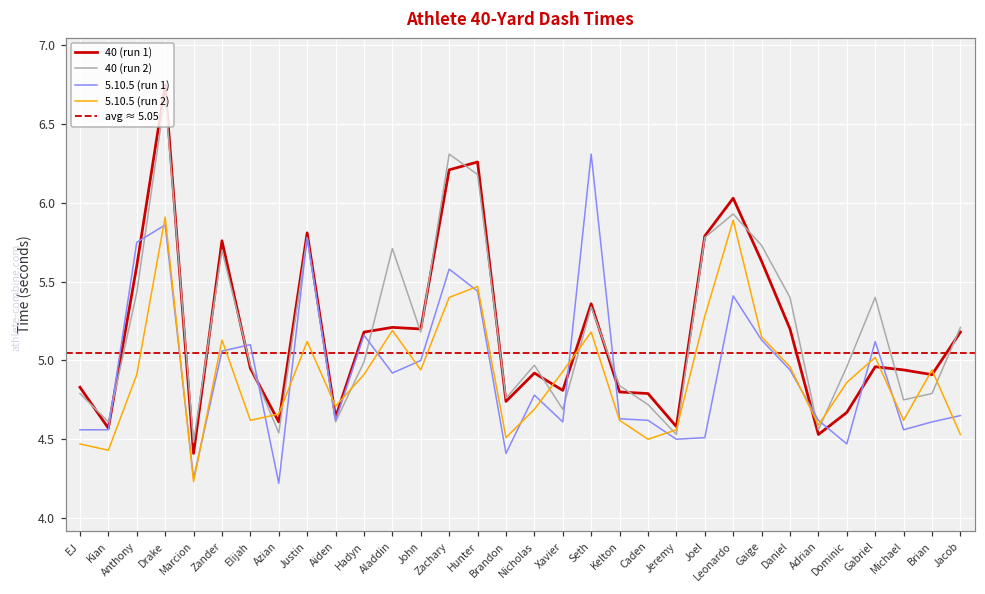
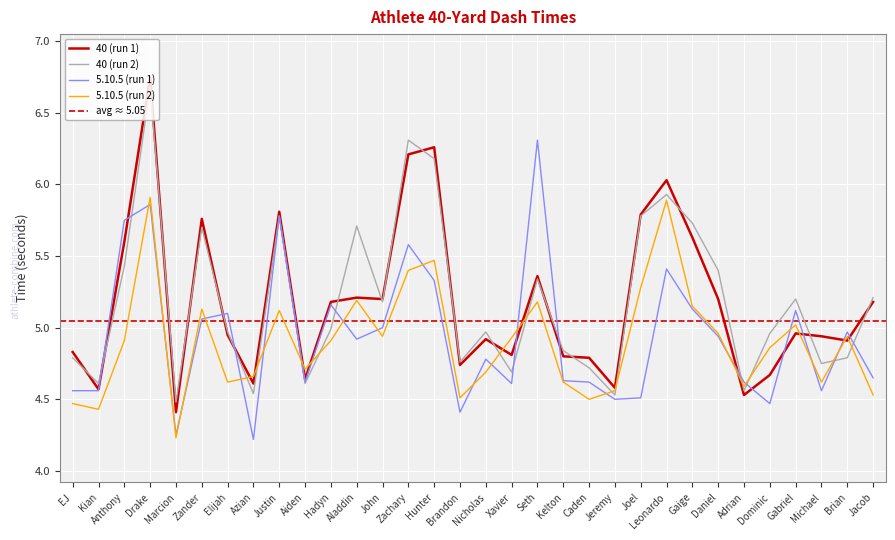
  {
    "40 (run 1)": {
      "EJ": 4.83,
      "Anthony": 5.60,
      "Marcion": 4.41,
      "Zander": 5.76,
      "Elijah": 4.95,
      "Azian": 4.61,
      "Justin": 5.81,
      "Aiden": 4.64,
      "Hadyn": 5.18,
      "Aladdin": 5.21,
      "John": 5.20,
      "Zachary": 6.21,
      "Hunter": 6.26,
      "Brandon": 4.74,
      "Nicholas": 4.92,
      "Xavier": 4.81,
      "Seth": 5.36,
      "Kelton": 4.80,
      "Caden": 4.79,
      "Jeremy": 4.58,
      "Leonardo": 6.03,
      "Gaige": 5.63,
      "Daniel": 5.20,
      "Adrian": 4.53,
      "Dominic": 4.67,
      "Gabriel": 4.96,
      "Michael": 4.94,
      "Brian": 4.91,
      "Jacob": 5.18
    },
    "40 (run 2)": {
      "EJ": 4.8,
      "Kian": 4.6,
      "Anthony": 5.43,
      "Marcion": 4.48,
      "Zander": 5.7,
      "Elijah": 4.97,
      "Azian": 4.54,
      "Hadyn": 5.0,
      "Aladdin": 5.7,
      "John": 5.18,
      "Zachary": 6.3,
      "Hunter": 6.18,
      "Brandon": 4.76,
      "Nicholas": 4.97,
      "Xavier": 4.7,
      "Seth": 5.34,
      "Kelton": 4.84,
      "Caden": 4.72,
      "Jeremy": 4.53,
      "Leonardo": 5.93,
      "Gaige": 5.73,
      "Daniel": 5.4,
      "Adrian": 4.56,
      "Dominic": 4.96,
-     "Gabriel": 5.4,
+     "Gabriel": 5.2,
      "Michael": 4.75,
      "Brian": 4.8,
      "Jacob": 5.2
    },
    "5.10.5 (run 1)": {
      "EJ": 4.56,
      "Anthony": 5.75,
      "Drake": 5.86,
      "Marcion": 4.25,
      "Zander": 5.06,
      "Elijah": 5.10,
      "Azian": 4.22,
      "Hadyn": 5.16,
      "Aladdin": 4.92,
      "John": 5.00,
      "Zachary": 5.58,
-     "Hunter": 5.44,
+     "Hunter": 5.33,
      "Brandon": 4.41,
      "Nicholas": 4.78,
      "Xavier": 4.61,
      "Seth": 6.31,
      "Caden": 4.62,
      "Jeremy": 4.50,
      "Joel": 4.51,
      "Leonardo": 5.41,
      "Gaige": 5.13,
      "Daniel": 4.94,
      "Adrian": 4.62,
      "Dominic": 4.47,
      "Gabriel": 5.12,
      "Michael": 4.56,
-     "Brian": 4.61,
+     "Brian": 4.97,
      "Jacob": 4.65
    },
    "5.10.5 (run 2)": {
      "EJ": 4.47,
      "Kian": 4.43,
      "Anthony": 4.91,
      "Drake": 5.91,
      "Marcion": 4.23,
      "Zander": 5.13,
      "Elijah": 4.62,
      "Azian": 4.66,
      "Justin": 5.12,
      "Aiden": 4.71,
      "Hadyn": 4.91,
      "Aladdin": 5.19,
      "John": 4.94,
      "Zachary": 5.40,
      "Hunter": 5.47,
      "Brandon": 4.51,
      "Nicholas": 4.69,
      "Xavier": 4.93,
      "Seth": 5.18,
      "Caden": 4.50,
      "Jeremy": 4.56,
      "Joel": 5.28,
      "Leonardo": 5.89,
      "Gaige": 5.15,
      "Daniel": 4.96,
      "Adrian": 4.59,
      "Dominic": 4.86,
      "Gabriel": 5.02,
      "Michael": 4.62,
      "Brian": 4.94,
      "Jacob": 4.53
    }
  }
